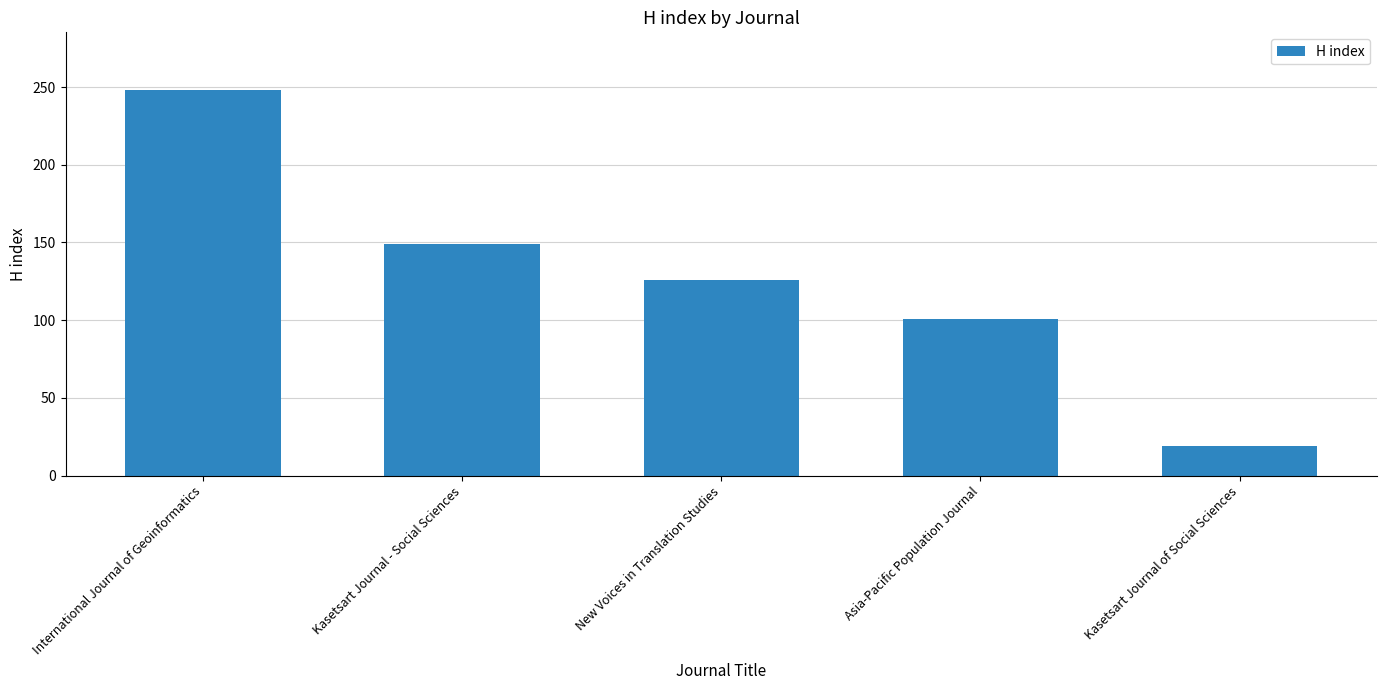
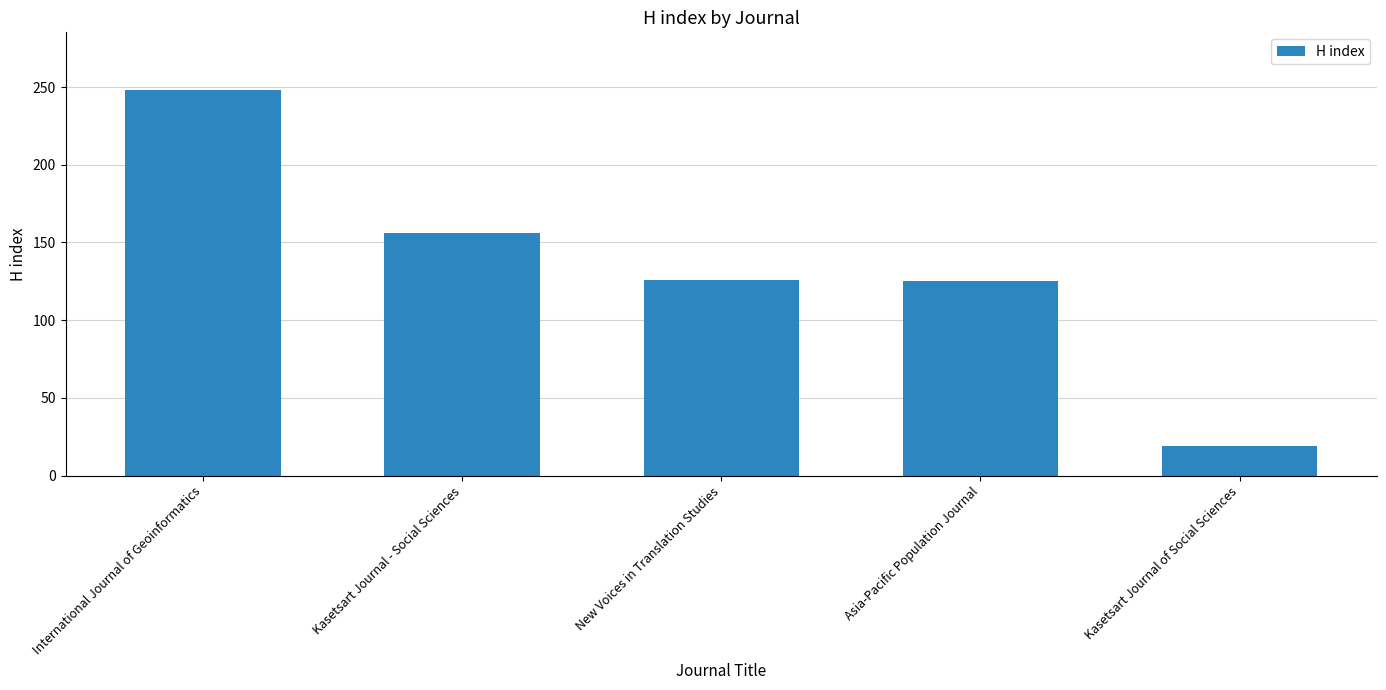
  {
    "International Journal of Geoinformatics": 248,
-   "Kasetsart Journal - Social Sciences": 149,
+   "Kasetsart Journal - Social Sciences": 156,
    "New Voices in Translation Studies": 126,
-   "Asia-Pacific Population Journal": 101,
+   "Asia-Pacific Population Journal": 125,
    "Kasetsart Journal of Social Sciences": 19
  }
